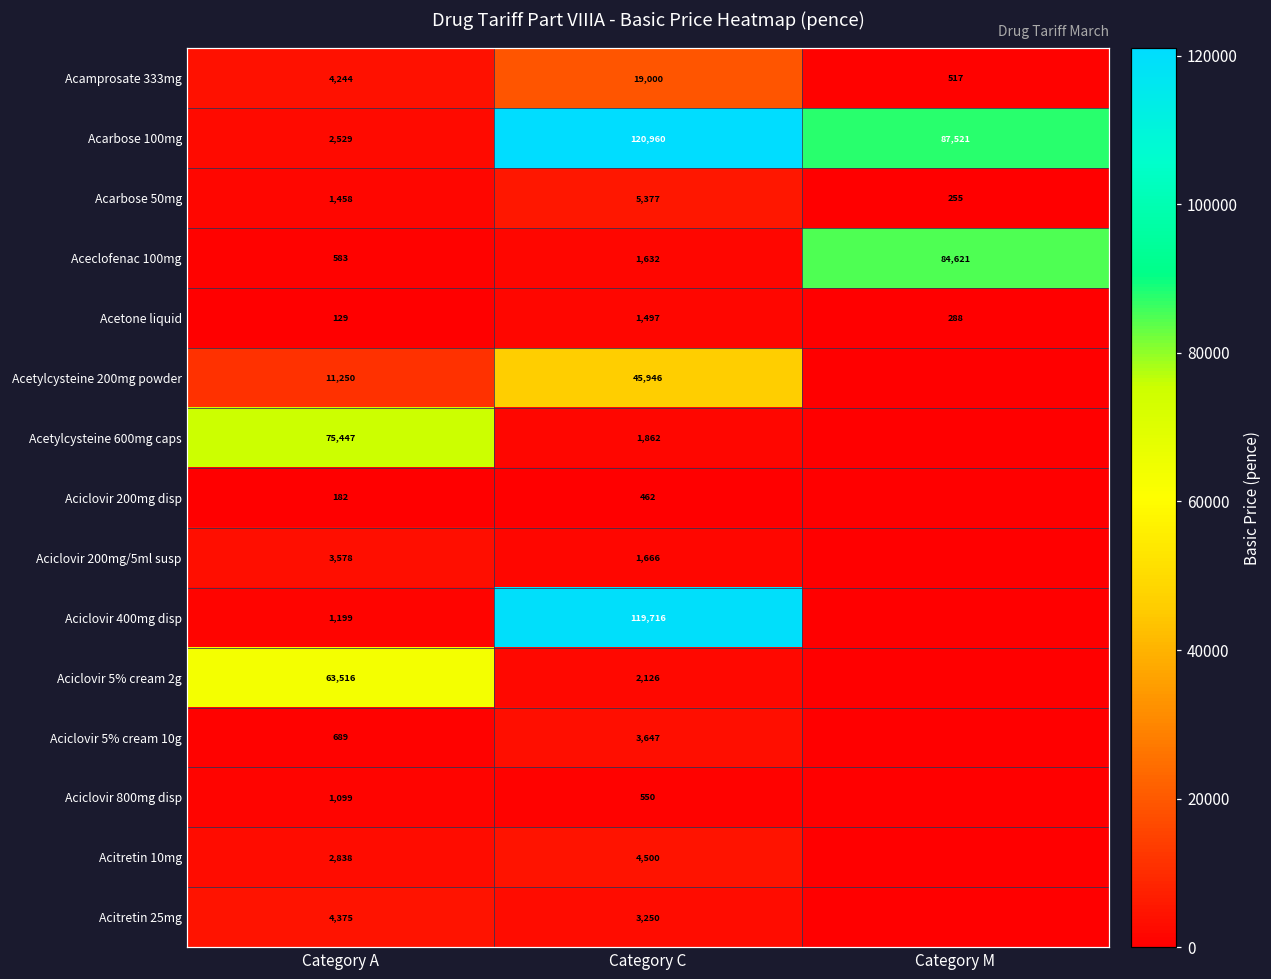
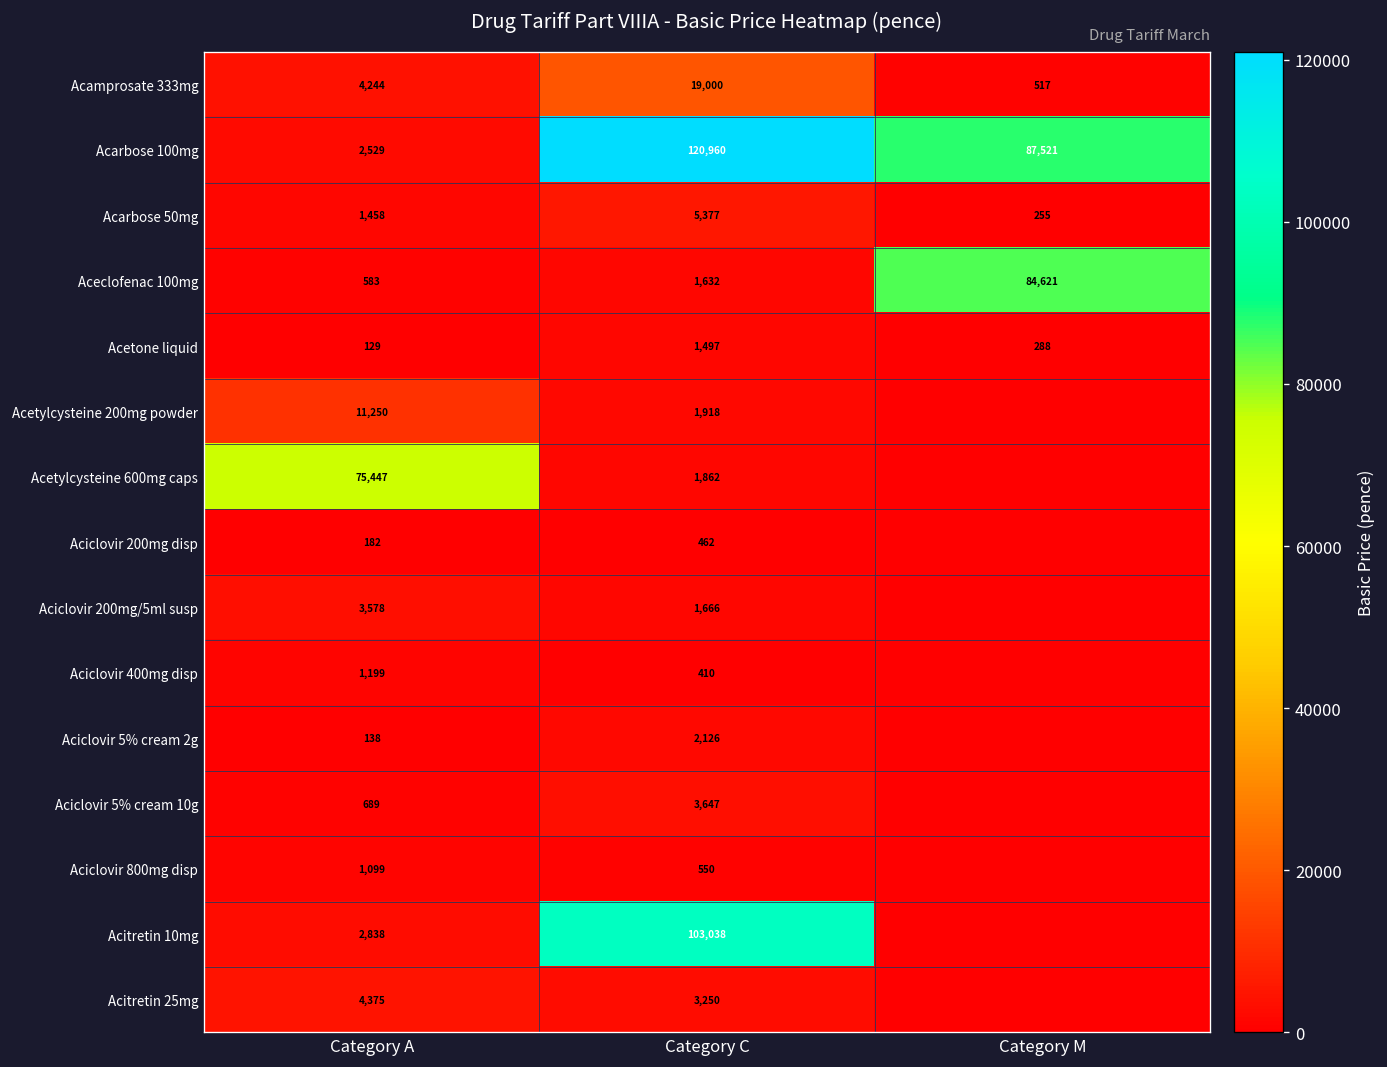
  {
    "Acamprosate 333mg": {
      "Category A": "4,244",
      "Category C": "19,000",
      "Category M": "517"
    },
    "Acarbose 100mg": {
      "Category A": "2,529",
      "Category C": "120,960",
      "Category M": "87,521"
    },
    "Acarbose 50mg": {
      "Category A": "1,458",
      "Category C": "5,377",
      "Category M": "255"
    },
    "Aceclofenac 100mg": {
      "Category A": "583",
      "Category C": "1,632",
      "Category M": "84,621"
    },
    "Acetone liquid": {
      "Category A": "129",
      "Category C": "1,497",
      "Category M": "288"
    },
    "Acetylcysteine 200mg powder": {
      "Category A": "11,250",
-     "Category C": "45,946"
+     "Category C": "1,918"
    },
    "Acetylcysteine 600mg caps": {
      "Category A": "75,447",
      "Category C": "1,862"
    },
    "Aciclovir 200mg disp": {
      "Category A": "182",
      "Category C": "462"
    },
    "Aciclovir 200mg/5ml susp": {
      "Category A": "3,578",
      "Category C": "1,666"
    },
    "Aciclovir 400mg disp": {
      "Category A": "1,199",
-     "Category C": "119,716"
+     "Category C": "410"
    },
    "Aciclovir 5% cream 2g": {
-     "Category A": "63,516",
+     "Category A": "138",
      "Category C": "2,126"
    },
    "Aciclovir 5% cream 10g": {
      "Category A": "689",
      "Category C": "3,647"
    },
    "Aciclovir 800mg disp": {
      "Category A": "1,099",
      "Category C": "550"
    },
    "Acitretin 10mg": {
      "Category A": "2,838",
-     "Category C": "4,500"
+     "Category C": "103,038"
    },
    "Acitretin 25mg": {
      "Category A": "4,375",
      "Category C": "3,250"
    }
  }
